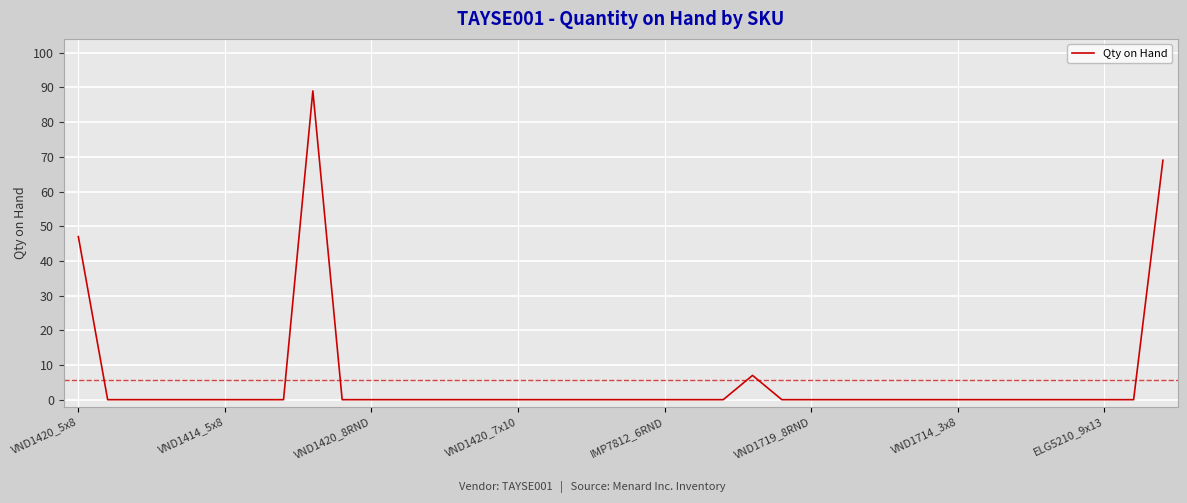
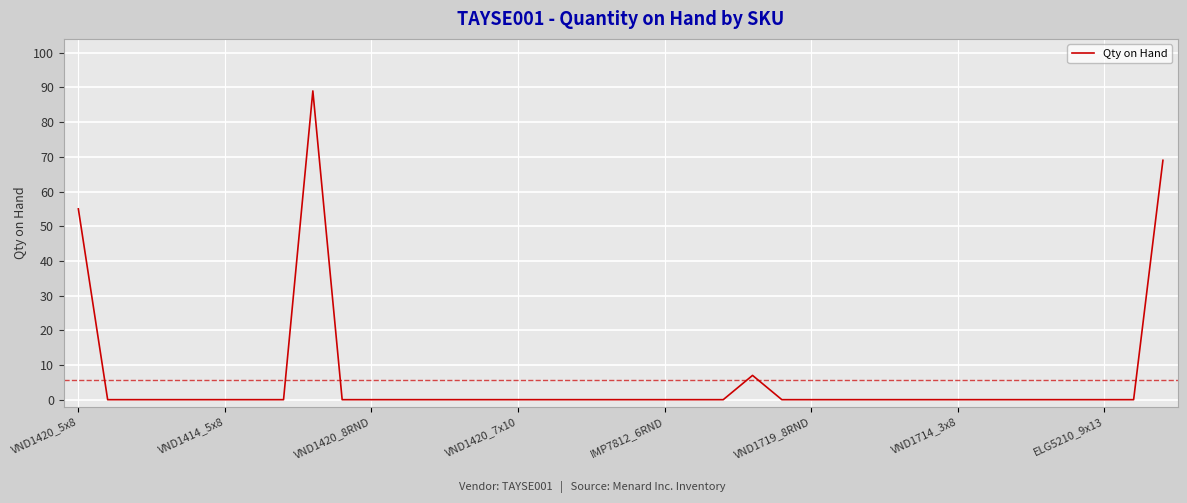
  {
-   "VND1420_5x8": 47,
+   "VND1420_5x8": 55,
    "VND1414_5x8": 0,
    "VND1420_8RND": 0,
    "VND1420_7x10": 0,
    "IMP7812_6RND": 0,
    "VND1719_8RND": 0,
    "VND1714_3x8": 0,
    "ELG5210_9x13": 0
  }
